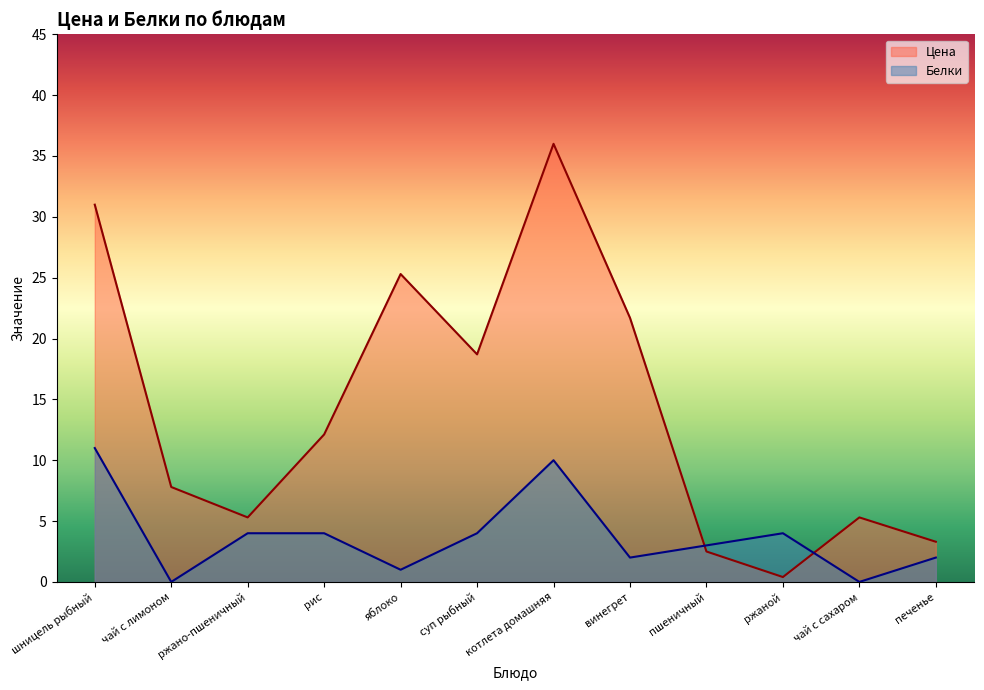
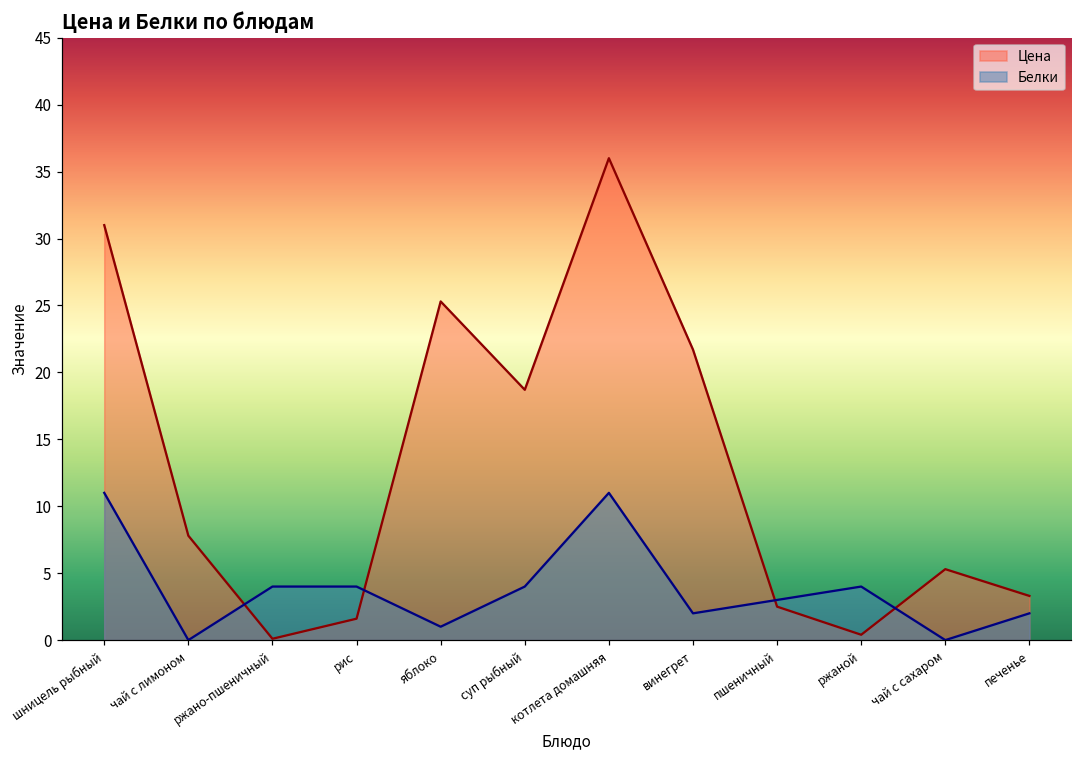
  {
    "Цена": {
      "шницель рыбный": 31.0,
      "чай с лимоном": 7.8,
-     "ржано-пшеничный": 5.3,
-     "рис": 12.1,
+     "ржано-пшеничный": 0.1,
+     "рис": 1.6,
      "яблоко": 25.3,
      "суп рыбный": 18.7,
      "котлета домашняя": 36.0,
      "винегрет": 21.7,
      "пшеничный": 2.5,
      "ржаной": 0.4,
      "чай с сахаром": 5.3,
      "печенье": 3.3
    },
    "Белки": {
      "шницель рыбный": 11,
      "чай с лимоном": 0,
      "ржано-пшеничный": 4,
      "рис": 4,
      "яблоко": 1,
      "суп рыбный": 4,
-     "котлета домашняя": 10,
+     "котлета домашняя": 11,
      "винегрет": 2,
      "пшеничный": 3,
      "ржаной": 4,
      "чай с сахаром": 0,
      "печенье": 2
    }
  }
